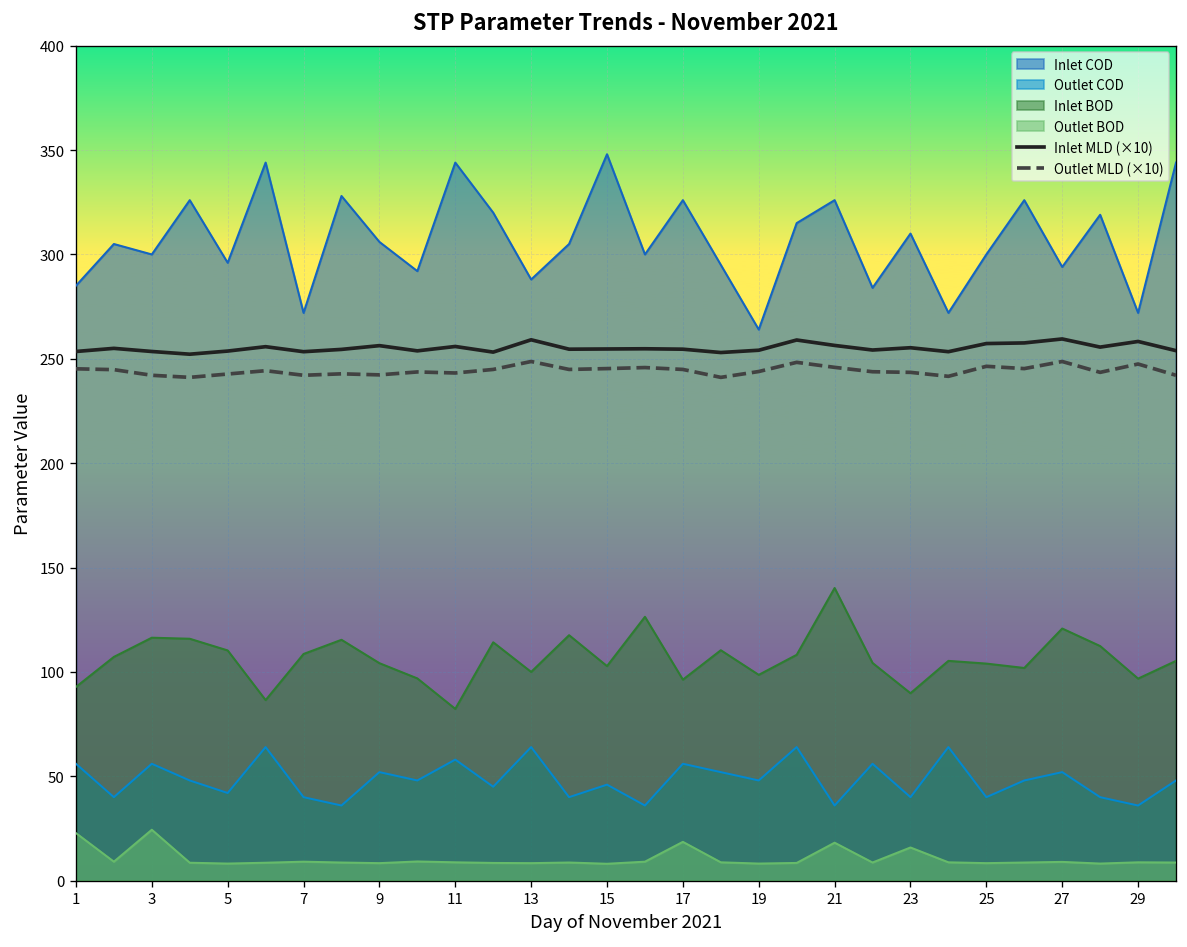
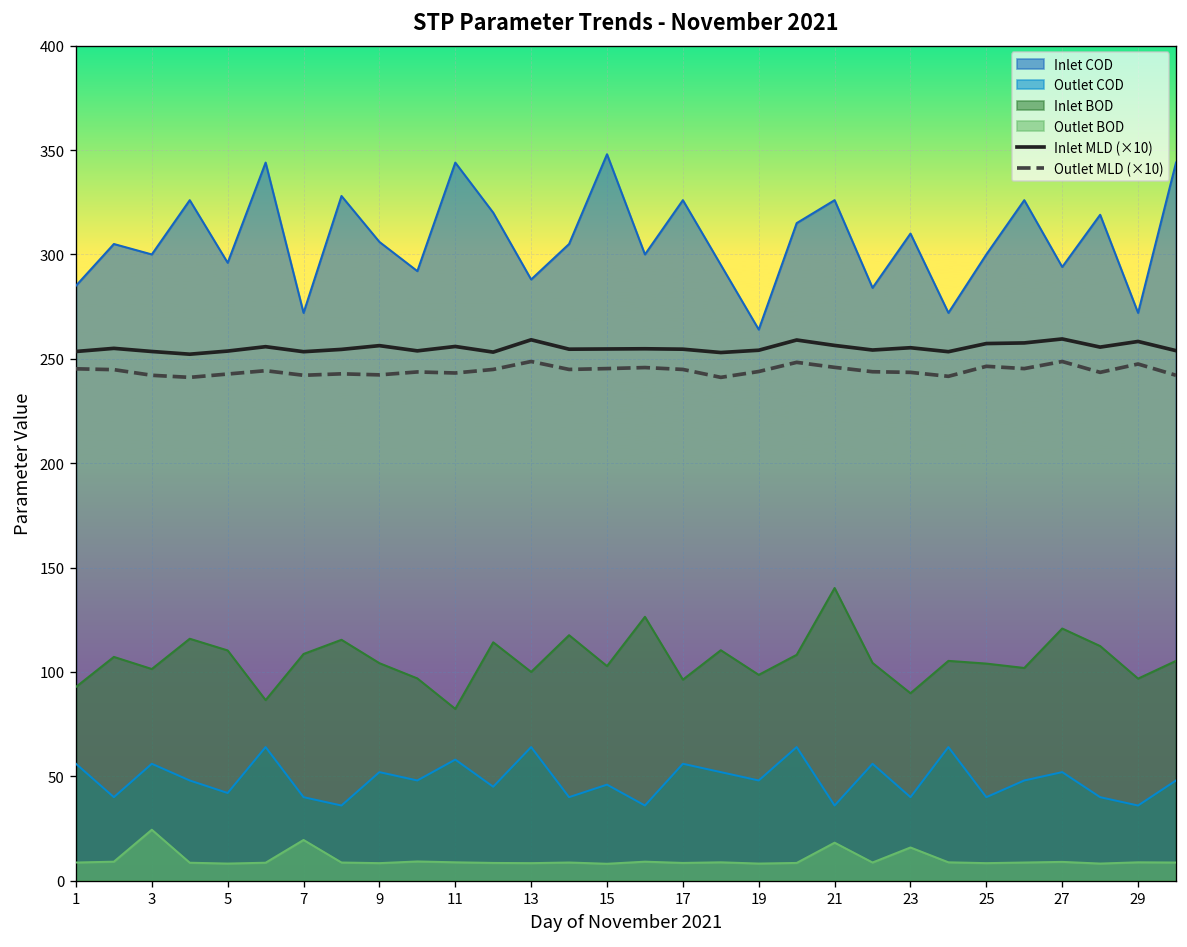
  {
    "Inlet BOD": {
      "1": 93,
-     "3": 116,
+     "3": 101,
      "5": 110,
      "7": 109,
      "9": 104,
      "11": 82,
      "13": 100,
      "15": 103,
      "17": 96,
      "19": 99,
      "21": 140,
      "23": 90,
      "25": 104,
      "27": 121,
      "29": 97
    },
    "Outlet BOD": {
-     "1": 23,
+     "1": 9,
      "3": 24,
      "5": 8,
-     "7": 9,
+     "7": 20,
      "9": 8,
      "11": 9,
      "13": 8,
      "15": 8,
-     "17": 19,
+     "17": 9,
      "19": 8,
      "21": 18,
      "23": 16,
      "25": 8,
      "27": 9,
      "29": 9
    }
  }
